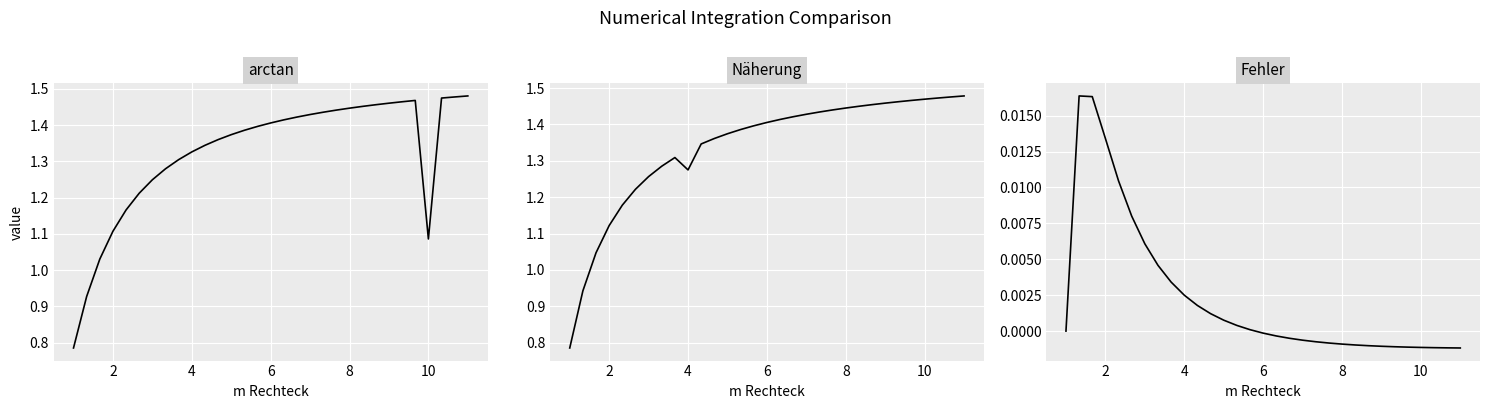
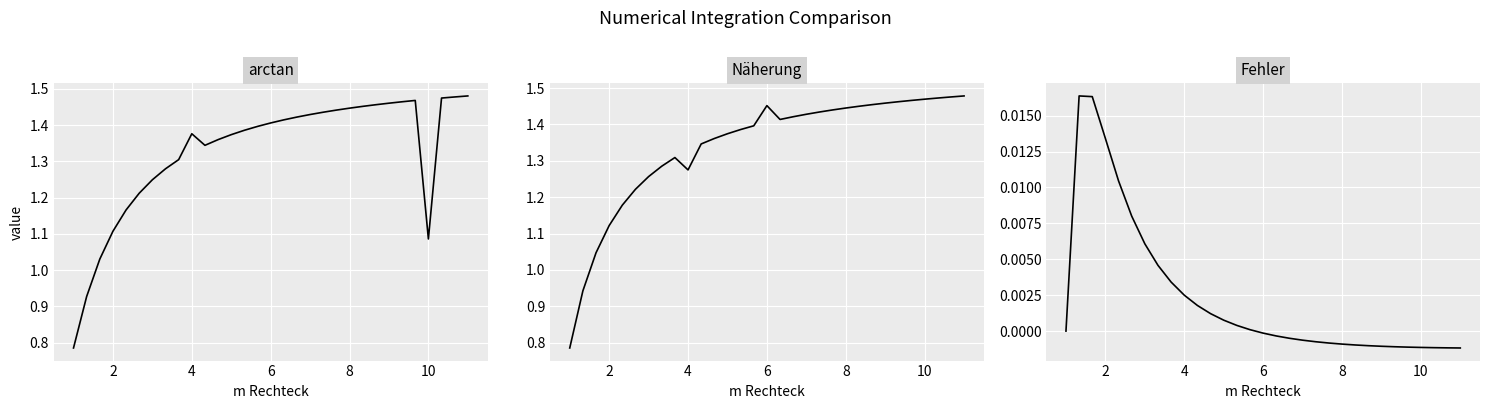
  {
    "arctan": {
      "2": 1.11,
-     "4": 1.33,
+     "4": 1.38,
      "6": 1.41,
      "8": 1.45,
      "10": 1.09
    },
    "Näherung": {
      "2": 1.12,
      "4": 1.28,
-     "6": 1.41,
+     "6": 1.45,
      "8": 1.45,
      "10": 1.47
    },
    "Fehler": {
      "2": 0.0134,
      "4": 0.0025,
      "6": -0.0001,
      "8": -0.0009,
      "10": -0.0011
    }
  }
